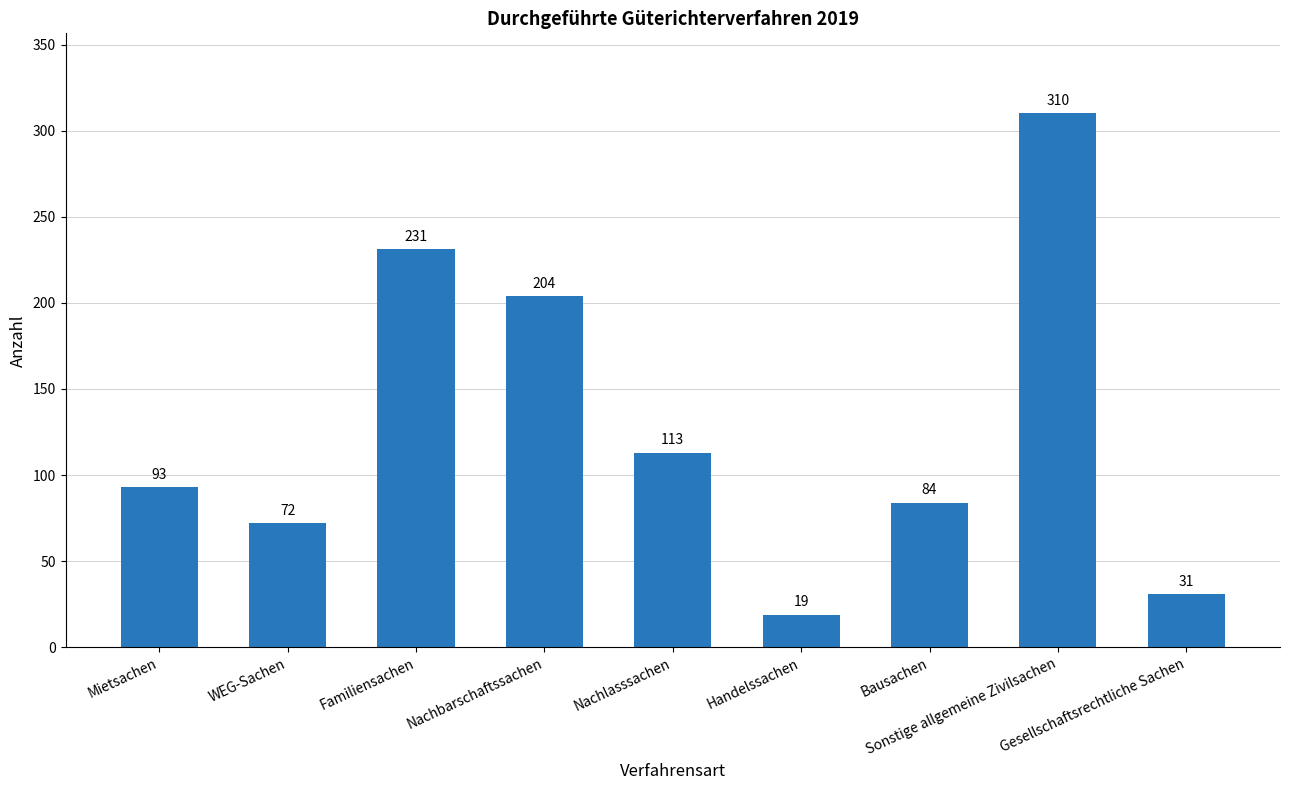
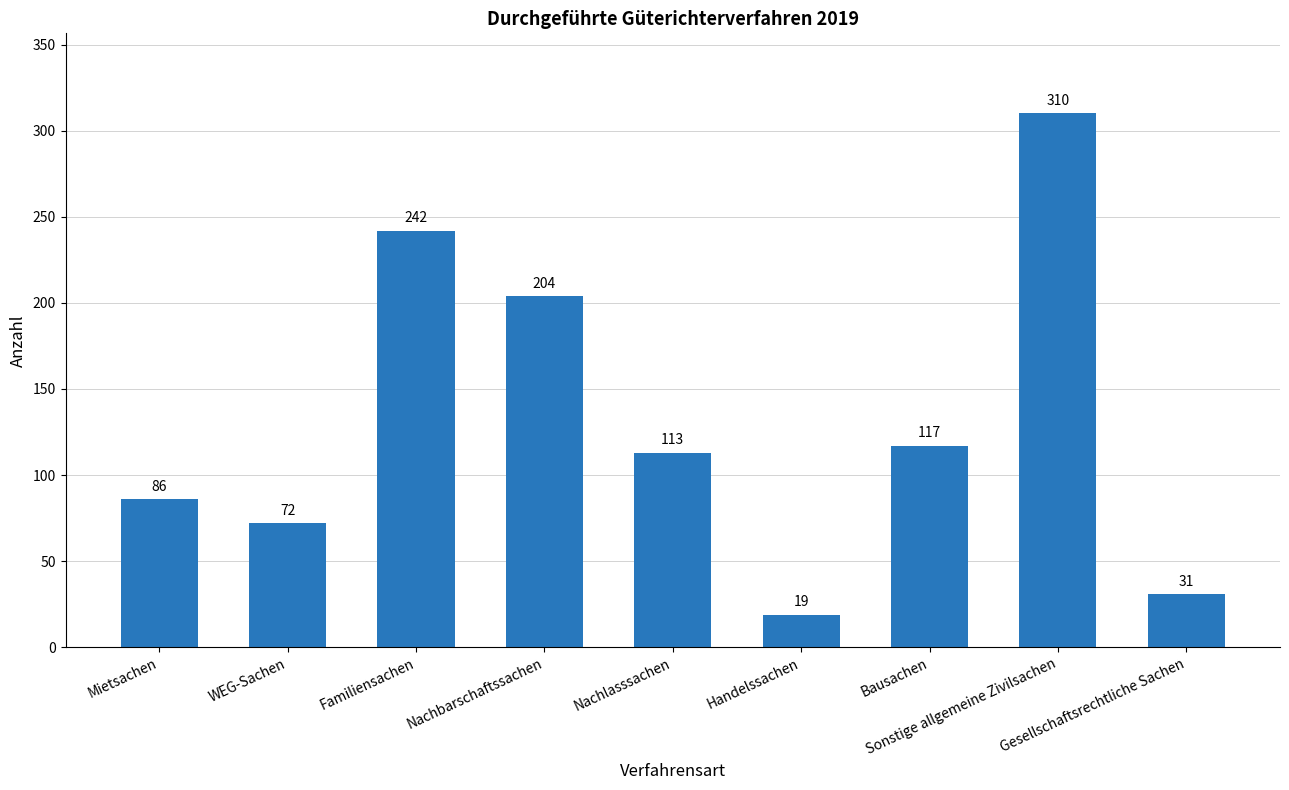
  {
-   "Mietsachen": 93,
+   "Mietsachen": 86,
    "WEG-Sachen": 72,
-   "Familiensachen": 231,
+   "Familiensachen": 242,
    "Nachbarschaftssachen": 204,
    "Nachlasssachen": 113,
    "Handelssachen": 19,
-   "Bausachen": 84,
+   "Bausachen": 117,
    "Sonstige allgemeine Zivilsachen": 310,
    "Gesellschaftsrechtliche Sachen": 31
  }
